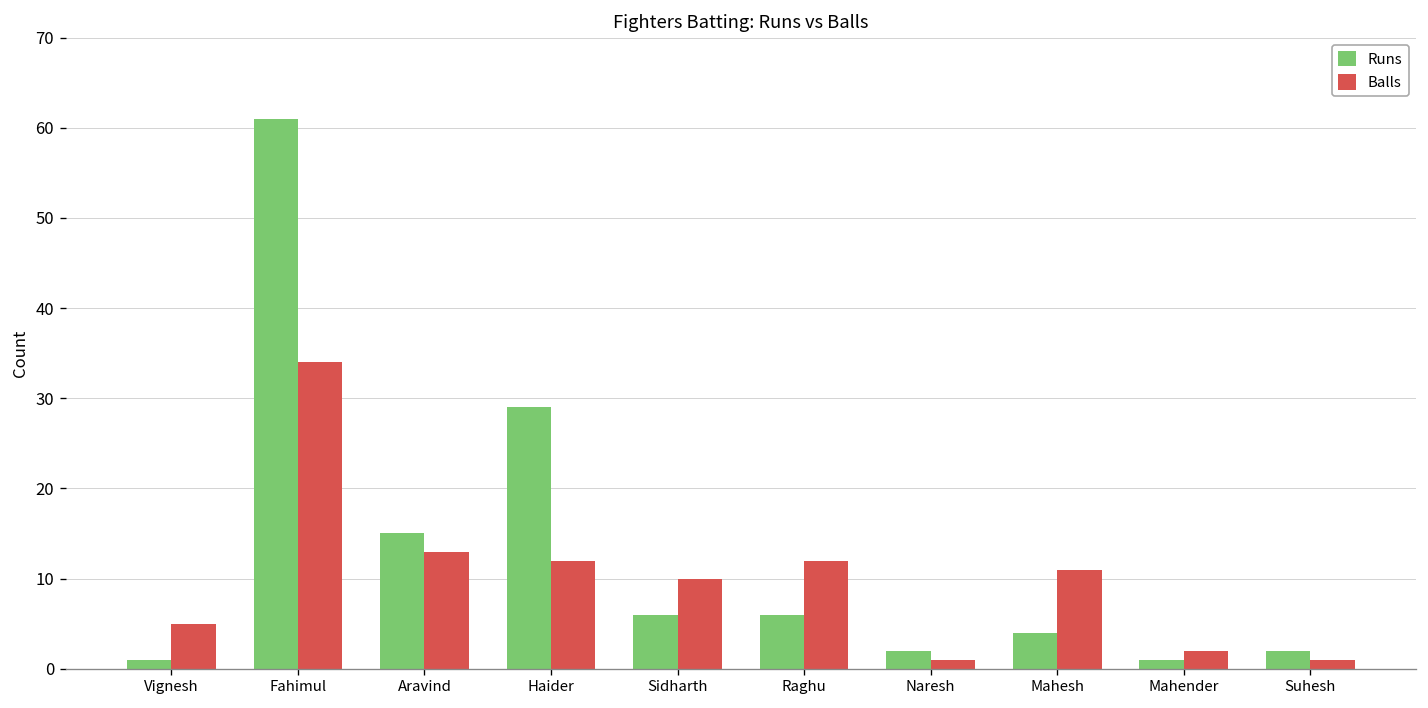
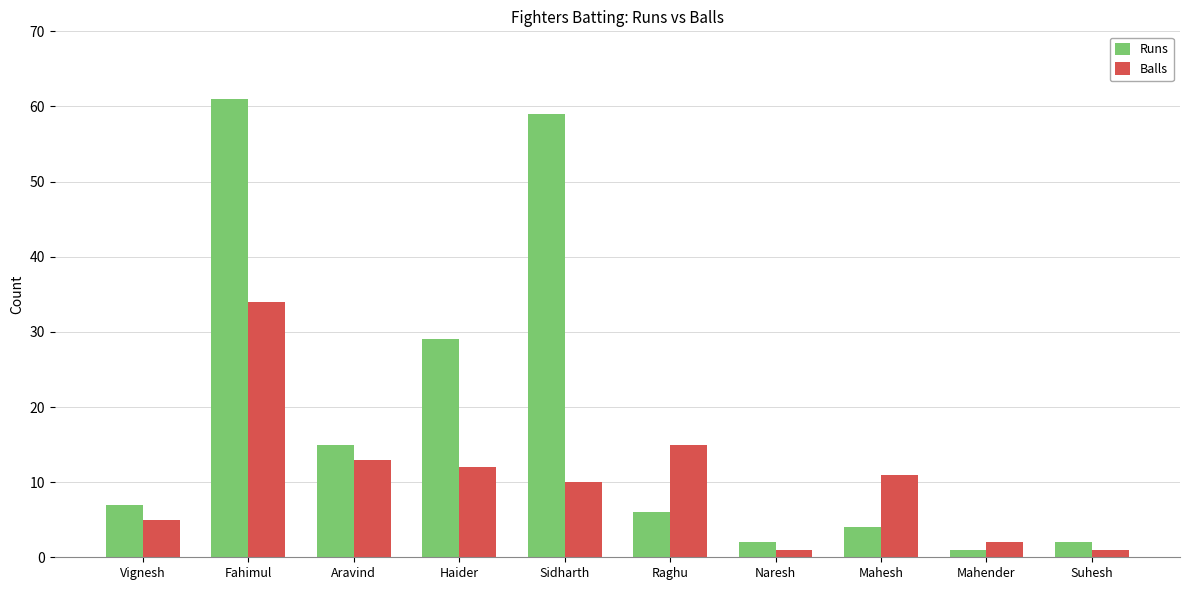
  {
    "Runs": {
-     "Vignesh": 1,
+     "Vignesh": 7,
      "Fahimul": 61,
      "Aravind": 15,
      "Haider": 29,
-     "Sidharth": 6,
+     "Sidharth": 59,
      "Raghu": 6,
      "Naresh": 2,
      "Mahesh": 4,
      "Mahender": 1,
      "Suhesh": 2
    },
    "Balls": {
      "Vignesh": 5,
      "Fahimul": 34,
      "Aravind": 13,
      "Haider": 12,
      "Sidharth": 10,
-     "Raghu": 12,
+     "Raghu": 15,
      "Naresh": 1,
      "Mahesh": 11,
      "Mahender": 2,
      "Suhesh": 1
    }
  }
